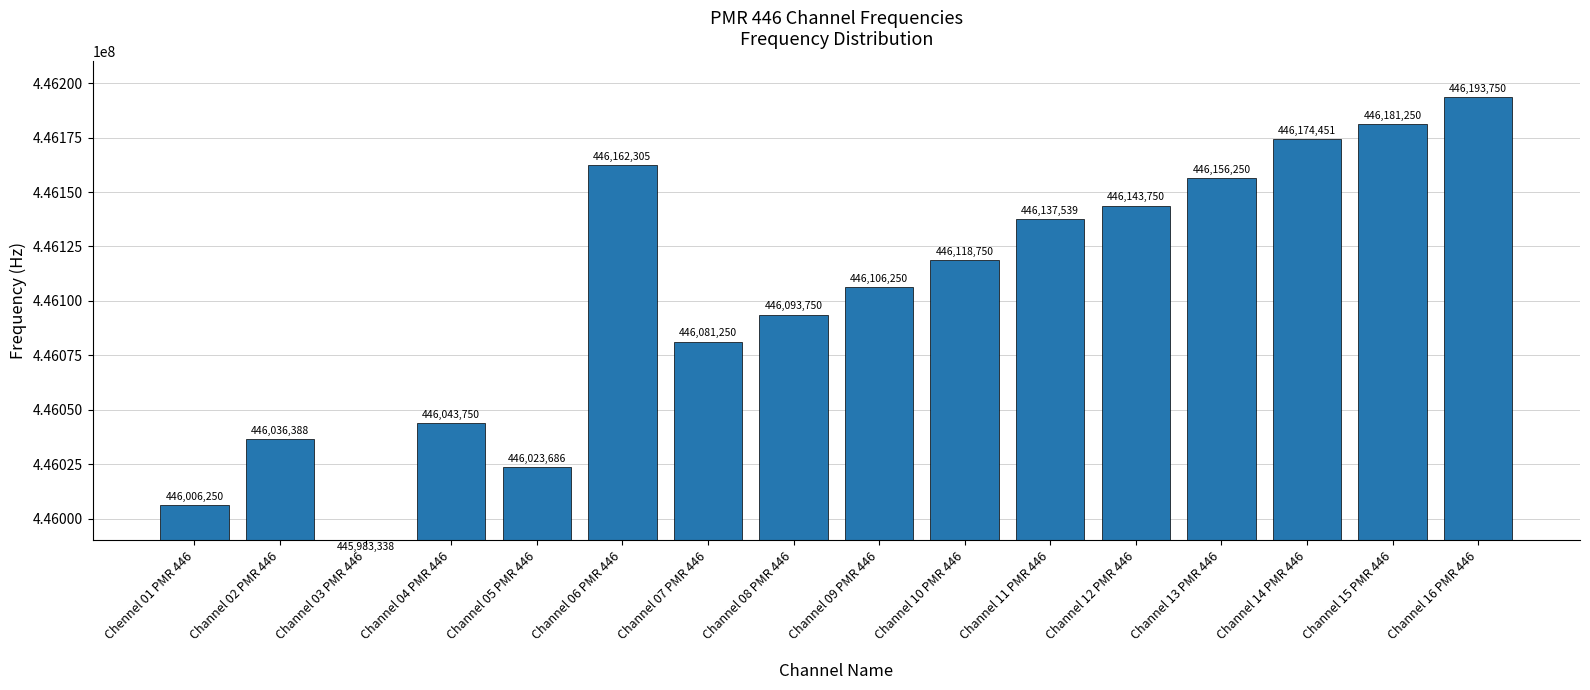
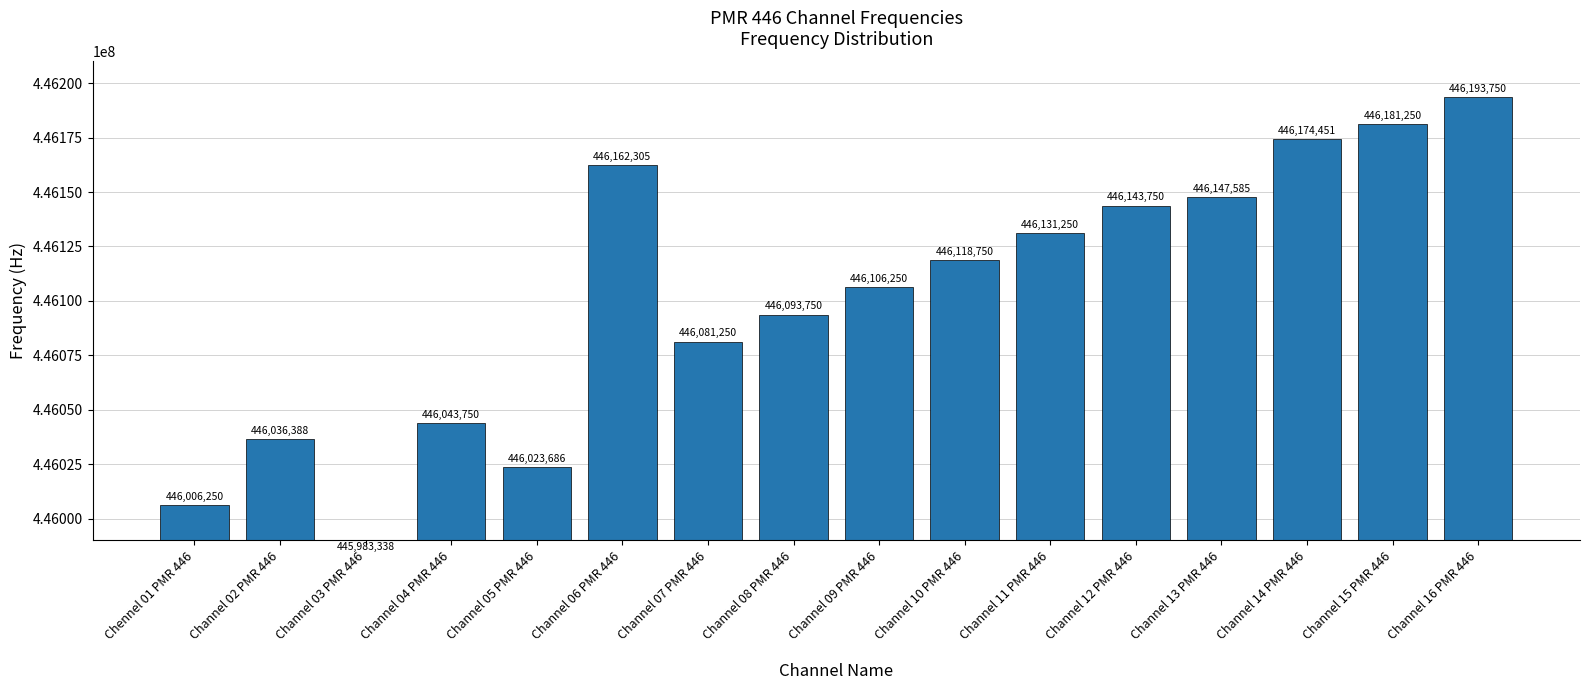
  {
    "Chennel 01 PMR 446": "446,006,250",
    "Channel 02 PMR 446": "446,036,388",
    "Channel 04 PMR 446": "446,043,750",
    "Channel 05 PMR 446": "446,023,686",
    "Channel 06 PMR 446": "446,162,305",
    "Channel 07 PMR 446": "446,081,250",
    "Channel 08 PMR 446": "446,093,750",
    "Channel 09 PMR 446": "446,106,250",
    "Channel 10 PMR 446": "446,118,750",
-   "Channel 11 PMR 446": "446,137,539",
+   "Channel 11 PMR 446": "446,131,250",
    "Channel 12 PMR 446": "446,143,750",
-   "Channel 13 PMR 446": "446,156,250",
+   "Channel 13 PMR 446": "446,147,585",
    "Channel 14 PMR 446": "446,174,451",
    "Channel 15 PMR 446": "446,181,250",
    "Channel 16 PMR 446": "446,193,750"
  }
